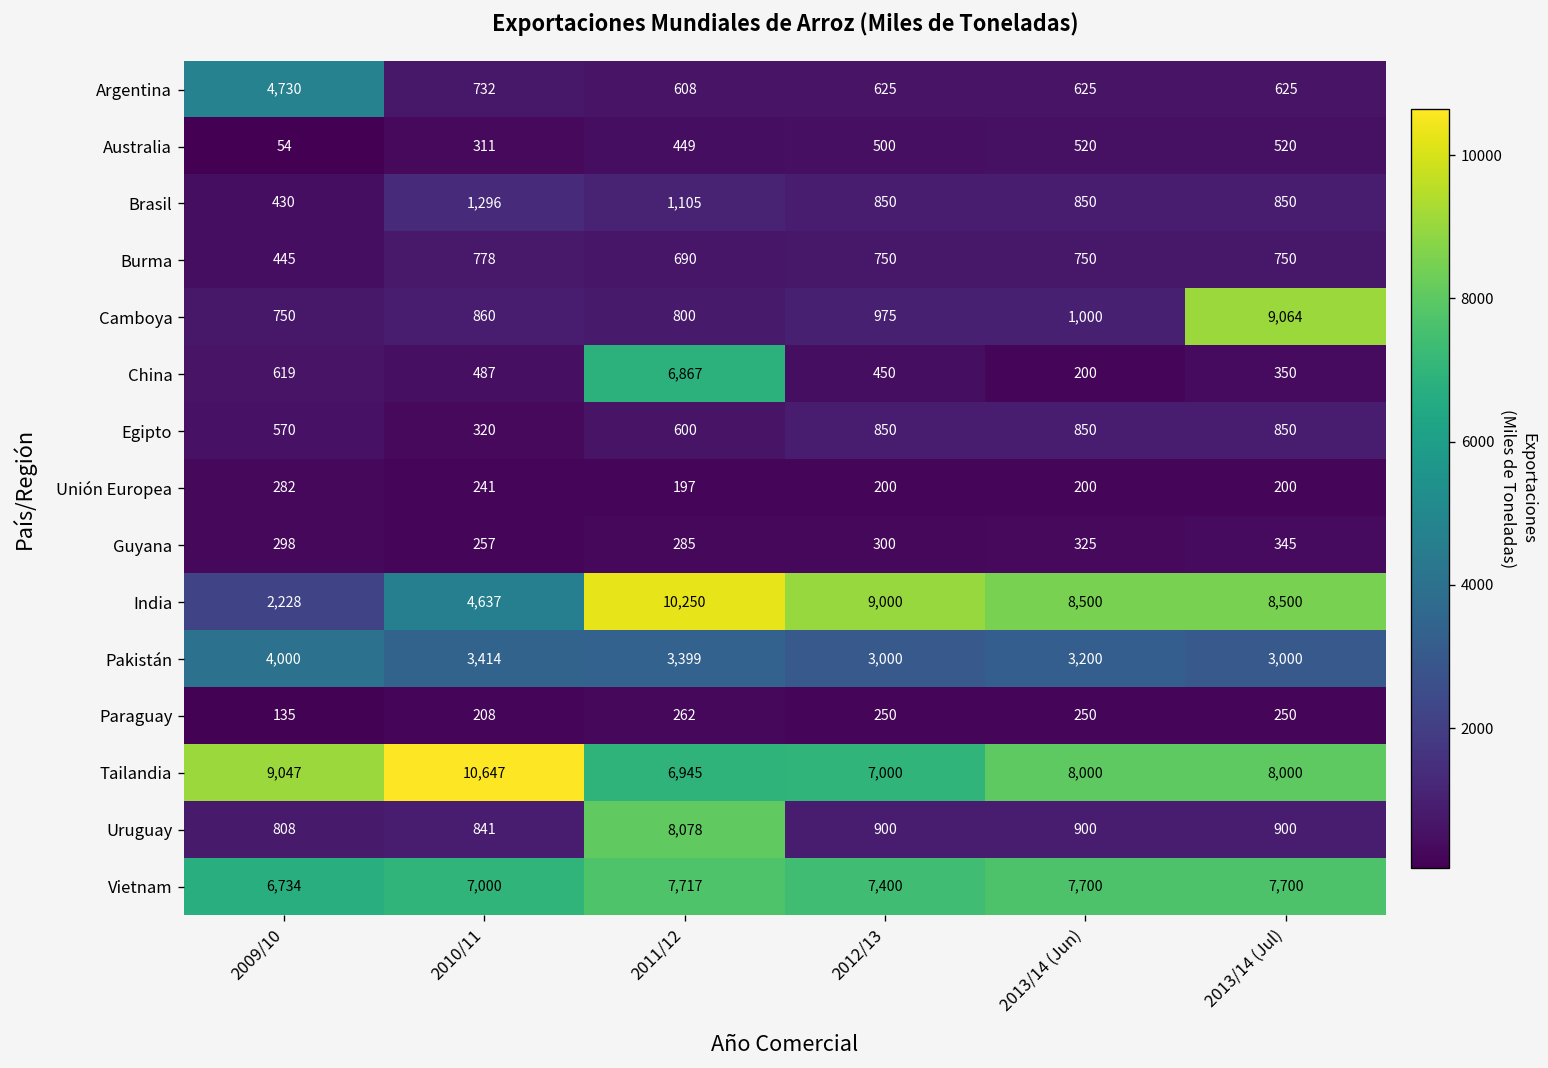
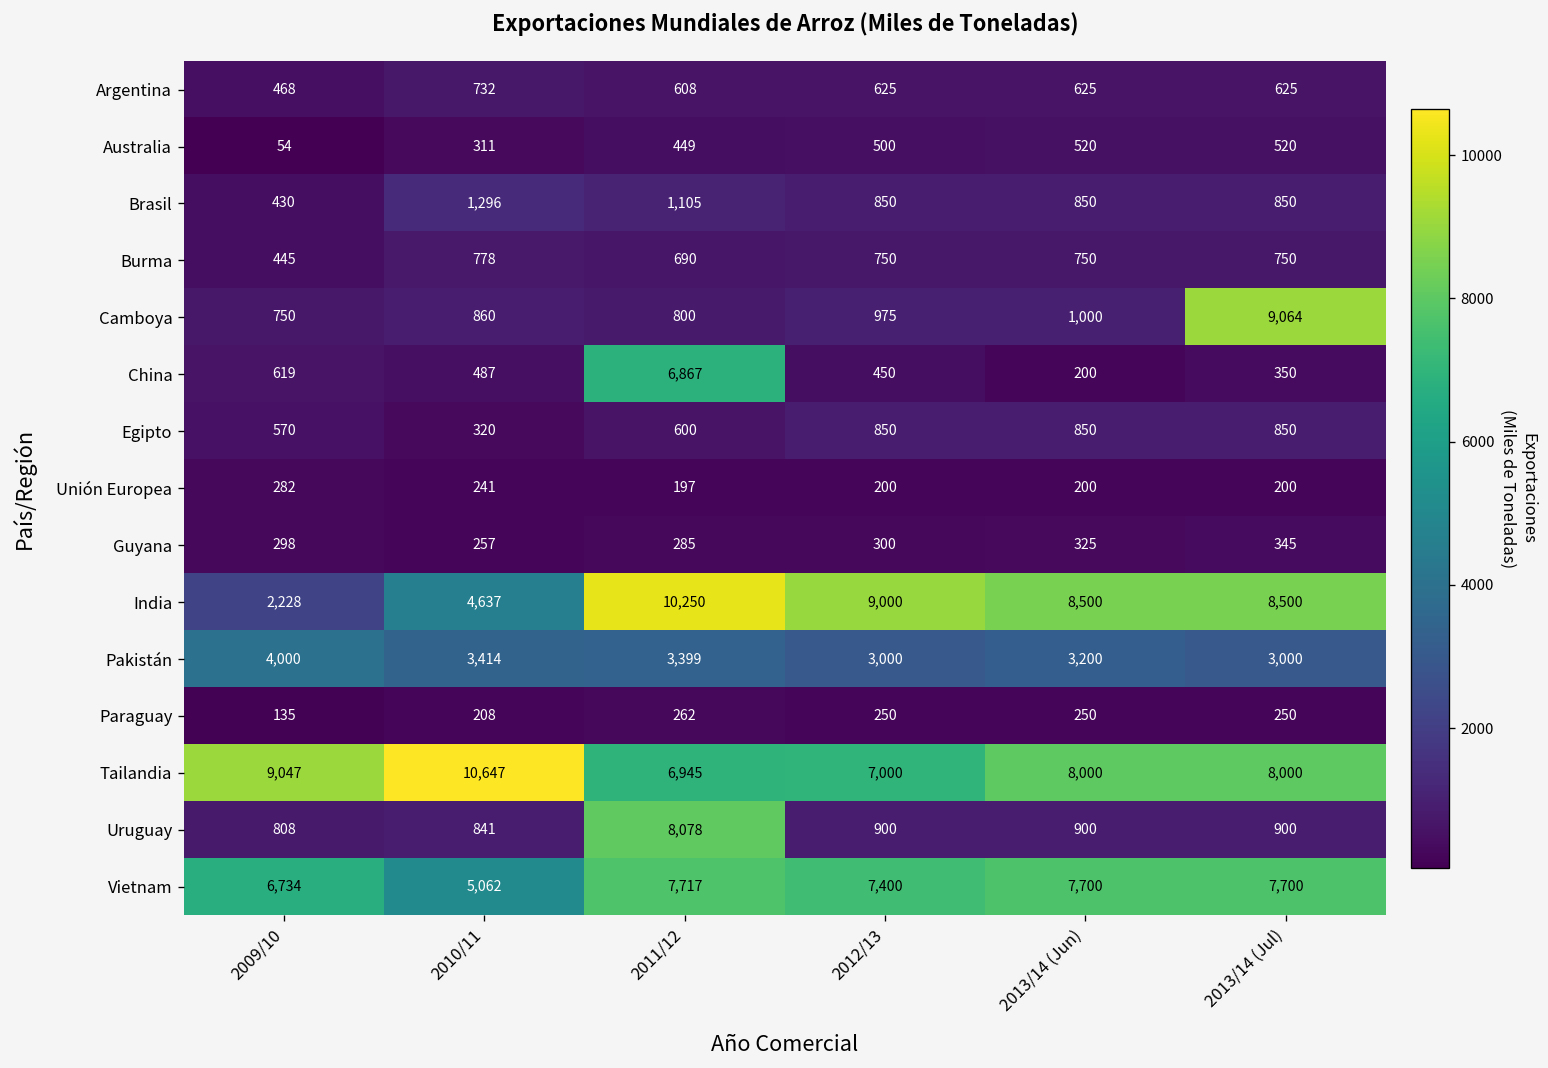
  {
    "Argentina": {
-     "2009/10": "4,730",
+     "2009/10": "468",
      "2010/11": "732",
      "2011/12": "608",
      "2012/13": "625",
      "2013/14 (Jun)": "625",
      "2013/14 (Jul)": "625"
    },
    "Australia": {
      "2009/10": "54",
      "2010/11": "311",
      "2011/12": "449",
      "2012/13": "500",
      "2013/14 (Jun)": "520",
      "2013/14 (Jul)": "520"
    },
    "Brasil": {
      "2009/10": "430",
      "2010/11": "1,296",
      "2011/12": "1,105",
      "2012/13": "850",
      "2013/14 (Jun)": "850",
      "2013/14 (Jul)": "850"
    },
    "Burma": {
      "2009/10": "445",
      "2010/11": "778",
      "2011/12": "690",
      "2012/13": "750",
      "2013/14 (Jun)": "750",
      "2013/14 (Jul)": "750"
    },
    "Camboya": {
      "2009/10": "750",
      "2010/11": "860",
      "2011/12": "800",
      "2012/13": "975",
      "2013/14 (Jun)": "1,000",
      "2013/14 (Jul)": "9,064"
    },
    "China": {
      "2009/10": "619",
      "2010/11": "487",
      "2011/12": "6,867",
      "2012/13": "450",
      "2013/14 (Jun)": "200",
      "2013/14 (Jul)": "350"
    },
    "Egipto": {
      "2009/10": "570",
      "2010/11": "320",
      "2011/12": "600",
      "2012/13": "850",
      "2013/14 (Jun)": "850",
      "2013/14 (Jul)": "850"
    },
    "Unión Europea": {
      "2009/10": "282",
      "2010/11": "241",
      "2011/12": "197",
      "2012/13": "200",
      "2013/14 (Jun)": "200",
      "2013/14 (Jul)": "200"
    },
    "Guyana": {
      "2009/10": "298",
      "2010/11": "257",
      "2011/12": "285",
      "2012/13": "300",
      "2013/14 (Jun)": "325",
      "2013/14 (Jul)": "345"
    },
    "India": {
      "2009/10": "2,228",
      "2010/11": "4,637",
      "2011/12": "10,250",
      "2012/13": "9,000",
      "2013/14 (Jun)": "8,500",
      "2013/14 (Jul)": "8,500"
    },
    "Pakistán": {
      "2009/10": "4,000",
      "2010/11": "3,414",
      "2011/12": "3,399",
      "2012/13": "3,000",
      "2013/14 (Jun)": "3,200",
      "2013/14 (Jul)": "3,000"
    },
    "Paraguay": {
      "2009/10": "135",
      "2010/11": "208",
      "2011/12": "262",
      "2012/13": "250",
      "2013/14 (Jun)": "250",
      "2013/14 (Jul)": "250"
    },
    "Tailandia": {
      "2009/10": "9,047",
      "2010/11": "10,647",
      "2011/12": "6,945",
      "2012/13": "7,000",
      "2013/14 (Jun)": "8,000",
      "2013/14 (Jul)": "8,000"
    },
    "Uruguay": {
      "2009/10": "808",
      "2010/11": "841",
      "2011/12": "8,078",
      "2012/13": "900",
      "2013/14 (Jun)": "900",
      "2013/14 (Jul)": "900"
    },
    "Vietnam": {
      "2009/10": "6,734",
-     "2010/11": "7,000",
+     "2010/11": "5,062",
      "2011/12": "7,717",
      "2012/13": "7,400",
      "2013/14 (Jun)": "7,700",
      "2013/14 (Jul)": "7,700"
    }
  }
